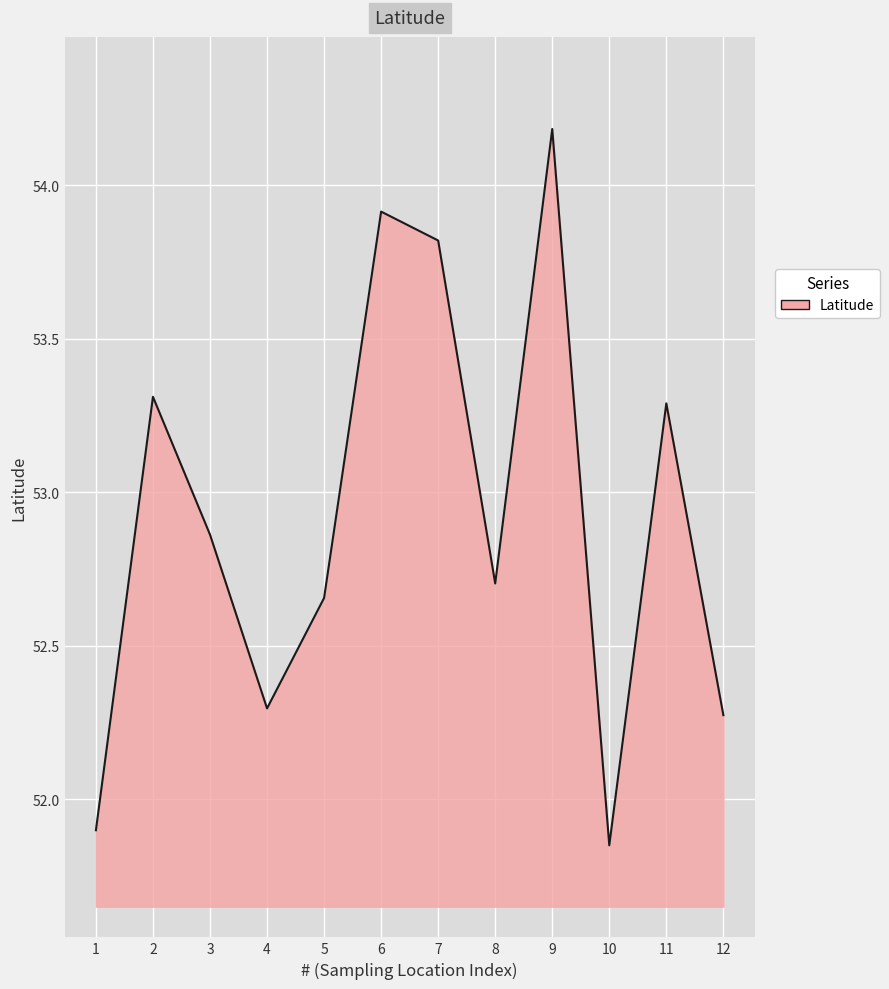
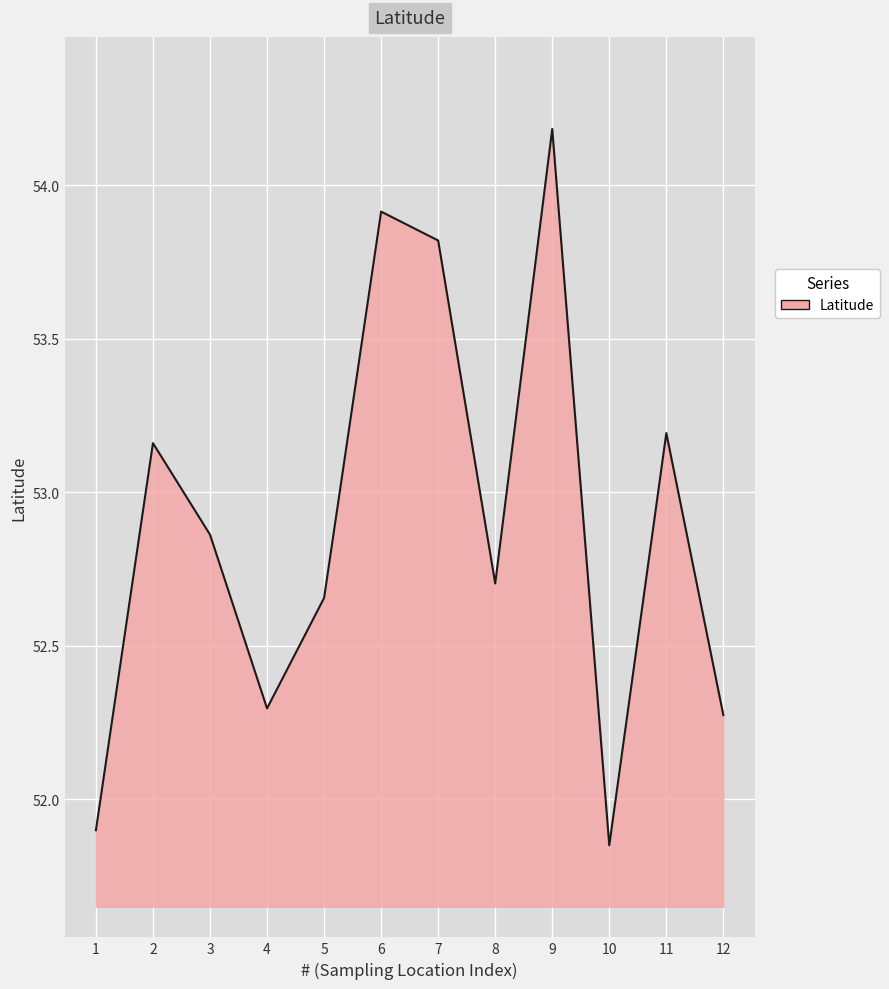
  {
    "1": 51.90,
-   "2": 53.31,
+   "2": 53.16,
    "3": 52.86,
    "4": 52.30,
    "5": 52.65,
    "6": 53.91,
    "7": 53.82,
    "8": 52.70,
    "9": 54.18,
    "10": 51.85,
-   "11": 53.29,
+   "11": 53.19,
    "12": 52.27
  }
